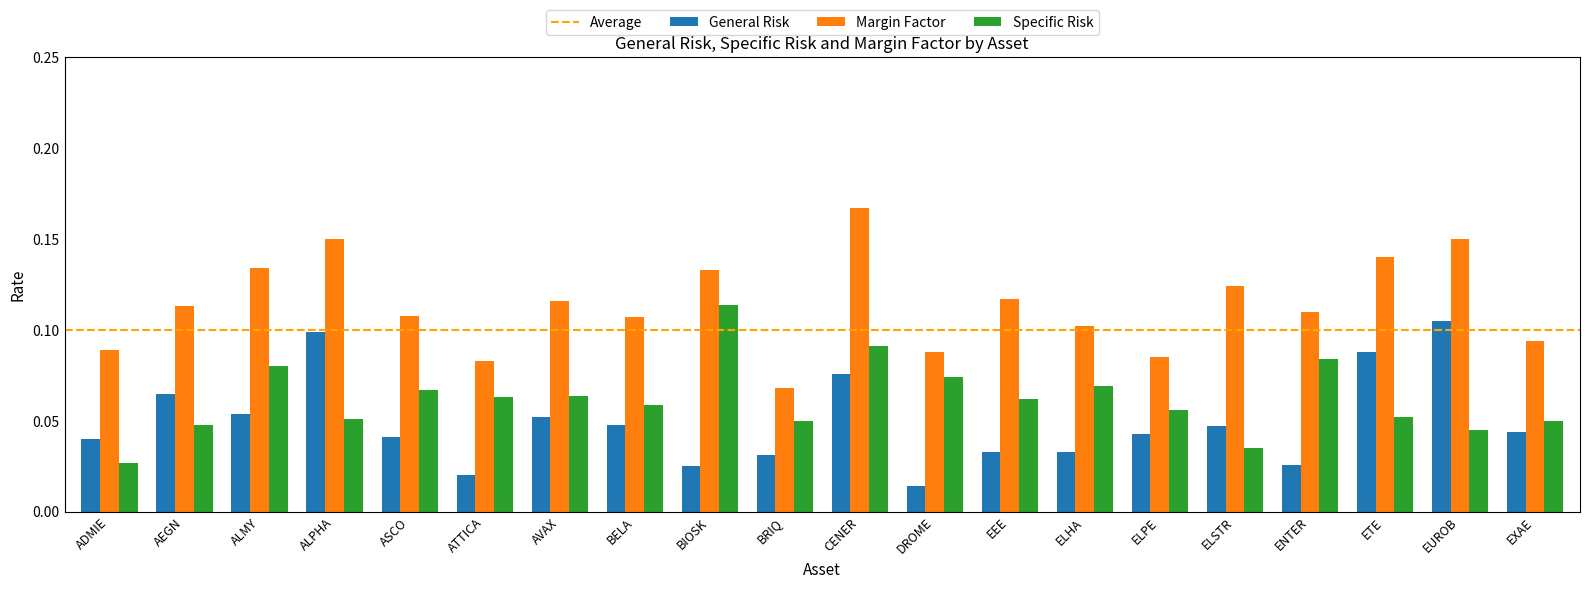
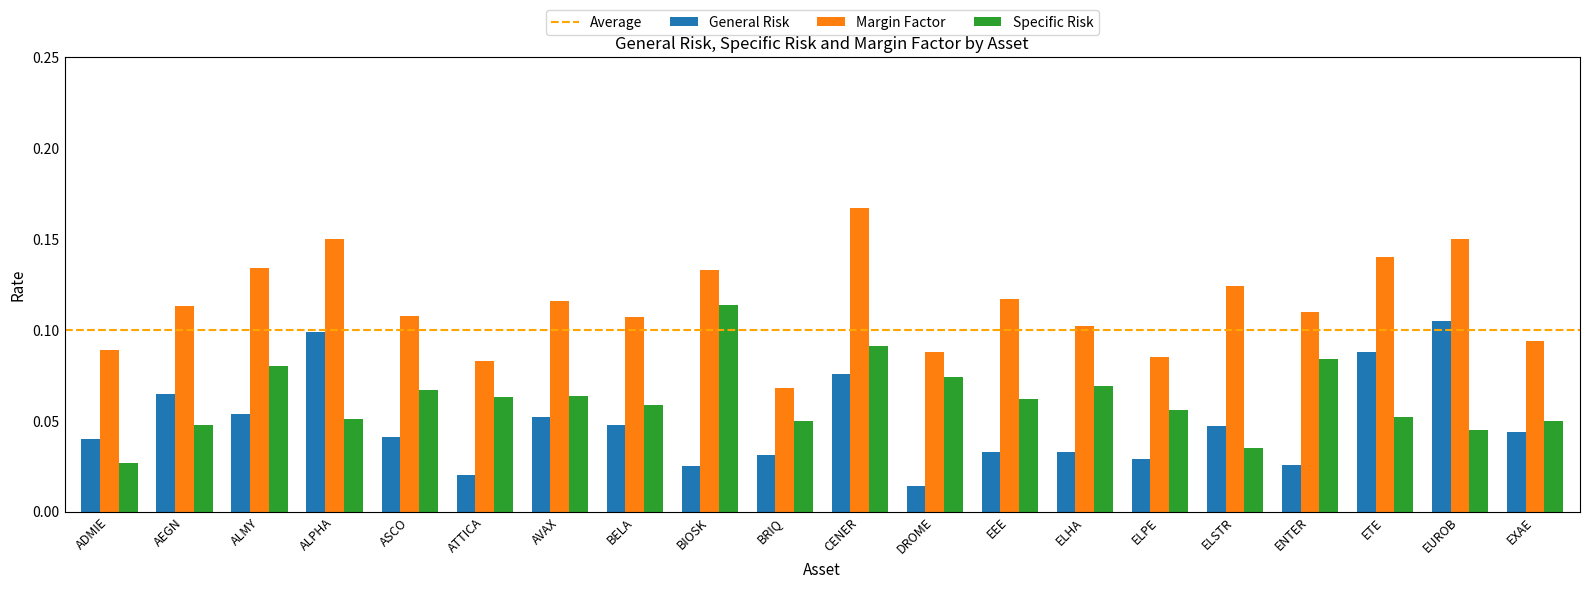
  {
    "General Risk": {
      "ADMIE": 0.040,
      "AEGN": 0.065,
      "ALMY": 0.054,
      "ALPHA": 0.099,
      "ASCO": 0.041,
      "ATTICA": 0.020,
      "AVAX": 0.052,
      "BELA": 0.048,
      "BIOSK": 0.025,
      "BRIQ": 0.031,
      "CENER": 0.076,
      "DROME": 0.014,
      "EEE": 0.033,
      "ELHA": 0.033,
-     "ELPE": 0.043,
+     "ELPE": 0.029,
      "ELSTR": 0.047,
      "ENTER": 0.026,
      "ETE": 0.088,
      "EUROB": 0.105,
      "EXAE": 0.044
    },
    "Margin Factor": {
      "ADMIE": 0.089,
      "AEGN": 0.113,
      "ALMY": 0.134,
      "ALPHA": 0.150,
      "ASCO": 0.108,
      "ATTICA": 0.083,
      "AVAX": 0.116,
      "BELA": 0.107,
      "BIOSK": 0.133,
      "BRIQ": 0.068,
      "CENER": 0.167,
      "DROME": 0.088,
      "EEE": 0.117,
      "ELHA": 0.102,
      "ELPE": 0.085,
      "ELSTR": 0.124,
      "ENTER": 0.110,
      "ETE": 0.140,
      "EUROB": 0.150,
      "EXAE": 0.094
    },
    "Specific Risk": {
      "ADMIE": 0.027,
      "AEGN": 0.048,
      "ALMY": 0.080,
      "ALPHA": 0.051,
      "ASCO": 0.067,
      "ATTICA": 0.063,
      "AVAX": 0.064,
      "BELA": 0.059,
      "BIOSK": 0.114,
      "BRIQ": 0.050,
      "CENER": 0.091,
      "DROME": 0.074,
      "EEE": 0.062,
      "ELHA": 0.069,
      "ELPE": 0.056,
      "ELSTR": 0.035,
      "ENTER": 0.084,
      "ETE": 0.052,
      "EUROB": 0.045,
      "EXAE": 0.050
    }
  }
